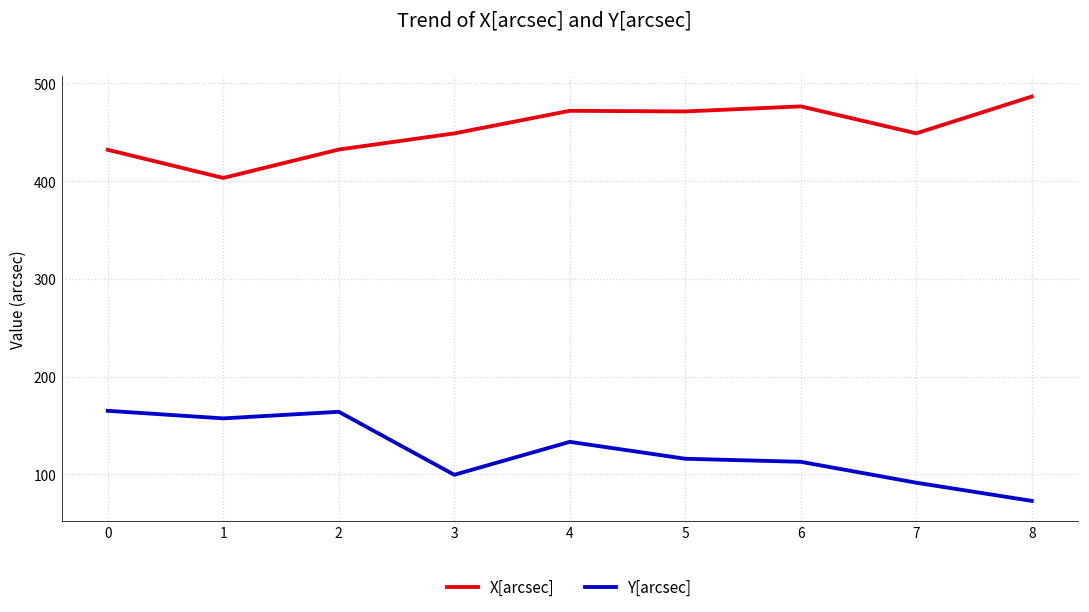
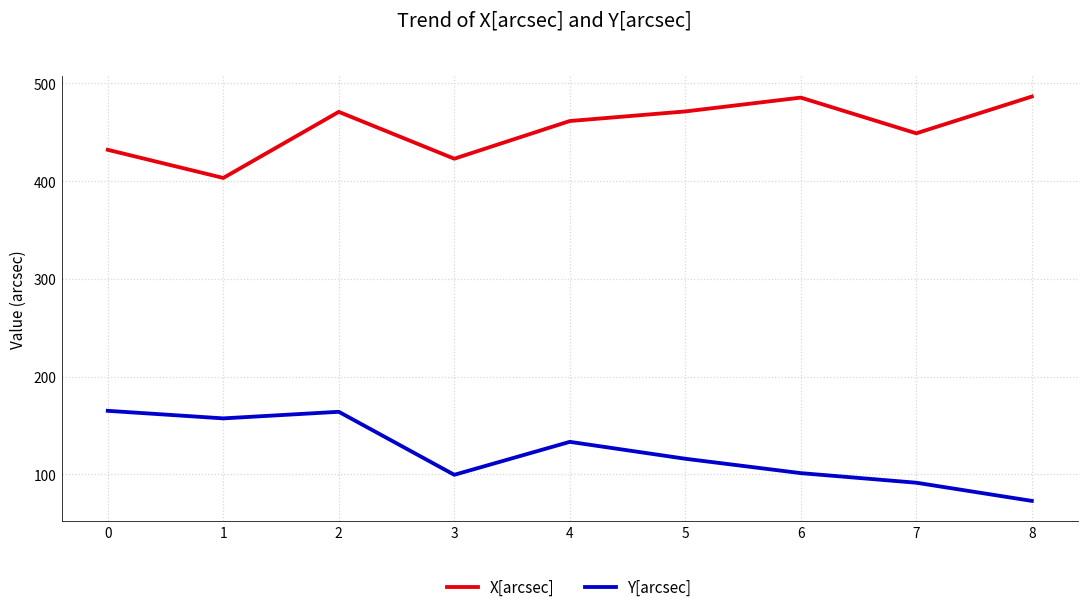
  {
    "X[arcsec]": {
      "0": 430,
      "1": 400,
-     "2": 430,
-     "3": 450,
-     "4": 470,
+     "2": 470,
+     "3": 420,
+     "4": 460,
      "5": 470,
-     "6": 480,
+     "6": 490,
      "7": 450,
      "8": 490
    },
    "Y[arcsec]": {
      "0": 160,
      "1": 160,
      "2": 160,
      "3": 100,
      "4": 130,
      "5": 120,
-     "6": 110,
+     "6": 100,
      "7": 90,
      "8": 70
    }
  }
